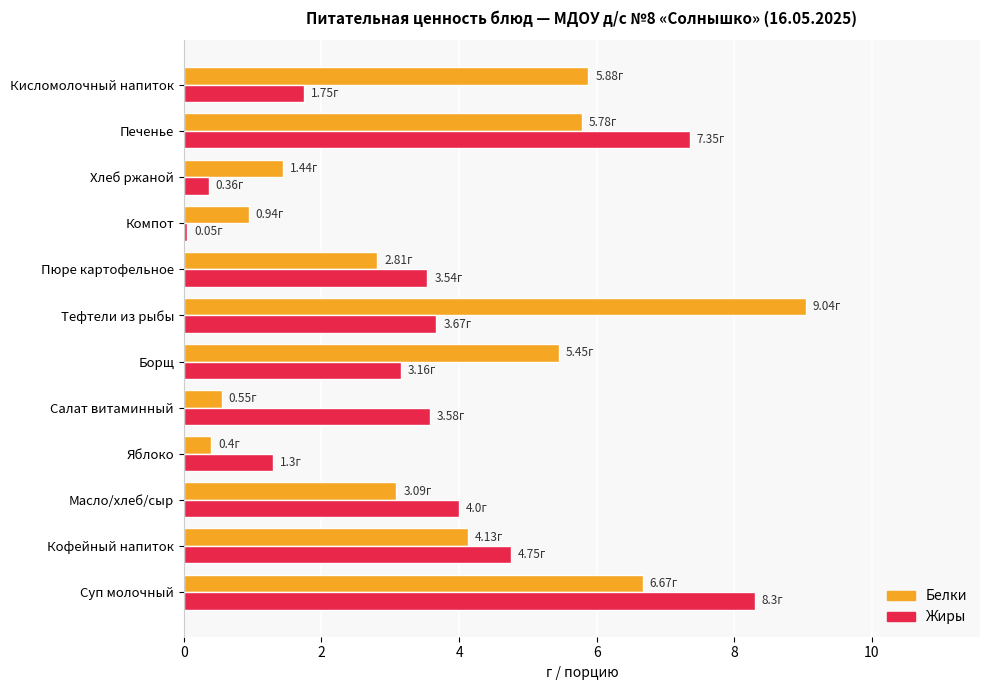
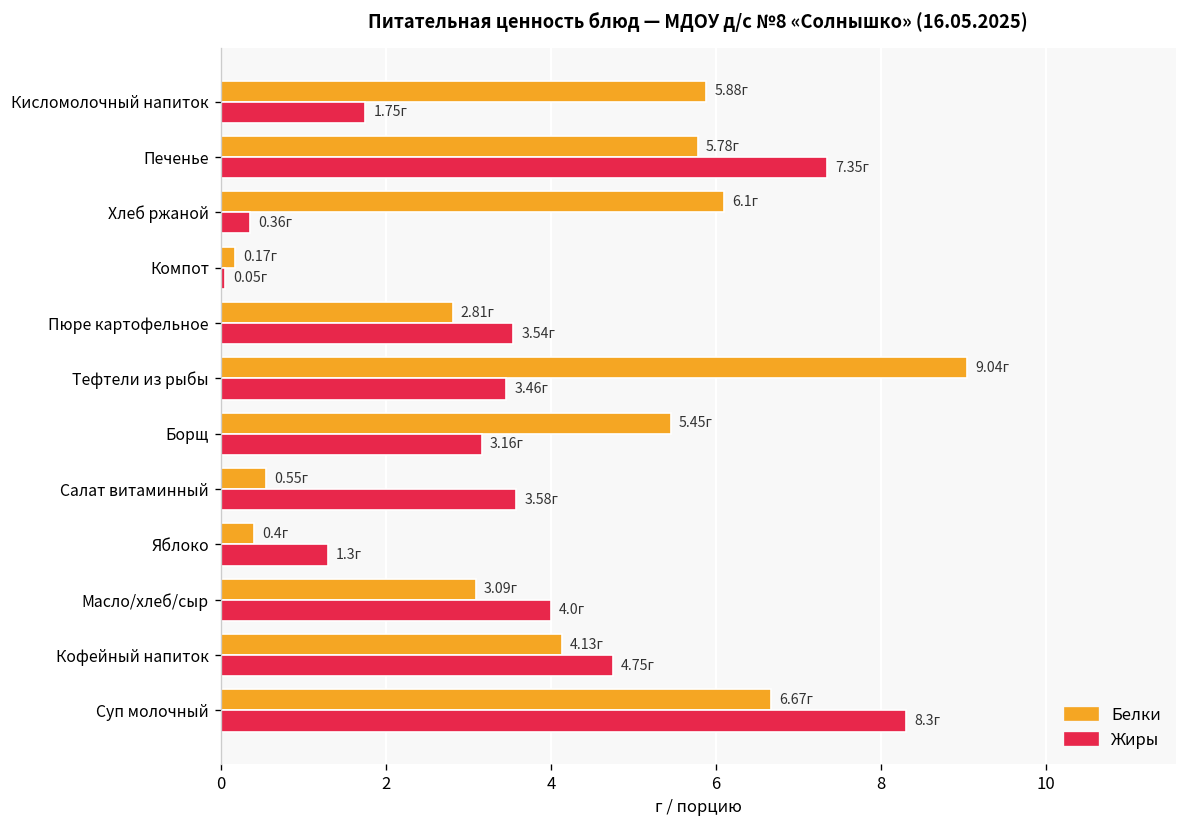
  {
    "Белки": {
      "Кисломолочный напиток": "5.88г",
      "Печенье": "5.78г",
-     "Хлеб ржаной": "1.44г",
-     "Компот": "0.94г",
+     "Хлеб ржаной": "6.1г",
+     "Компот": "0.17г",
      "Пюре картофельное": "2.81г",
      "Тефтели из рыбы": "9.04г",
      "Борщ": "5.45г",
      "Салат витаминный": "0.55г",
      "Яблоко": "0.4г",
      "Масло/хлеб/сыр": "3.09г",
      "Кофейный напиток": "4.13г",
      "Суп молочный": "6.67г"
    },
    "Жиры": {
      "Кисломолочный напиток": "1.75г",
      "Печенье": "7.35г",
      "Хлеб ржаной": "0.36г",
      "Компот": "0.05г",
      "Пюре картофельное": "3.54г",
-     "Тефтели из рыбы": "3.67г",
+     "Тефтели из рыбы": "3.46г",
      "Борщ": "3.16г",
      "Салат витаминный": "3.58г",
      "Яблоко": "1.3г",
      "Масло/хлеб/сыр": "4.0г",
      "Кофейный напиток": "4.75г",
      "Суп молочный": "8.3г"
    }
  }
